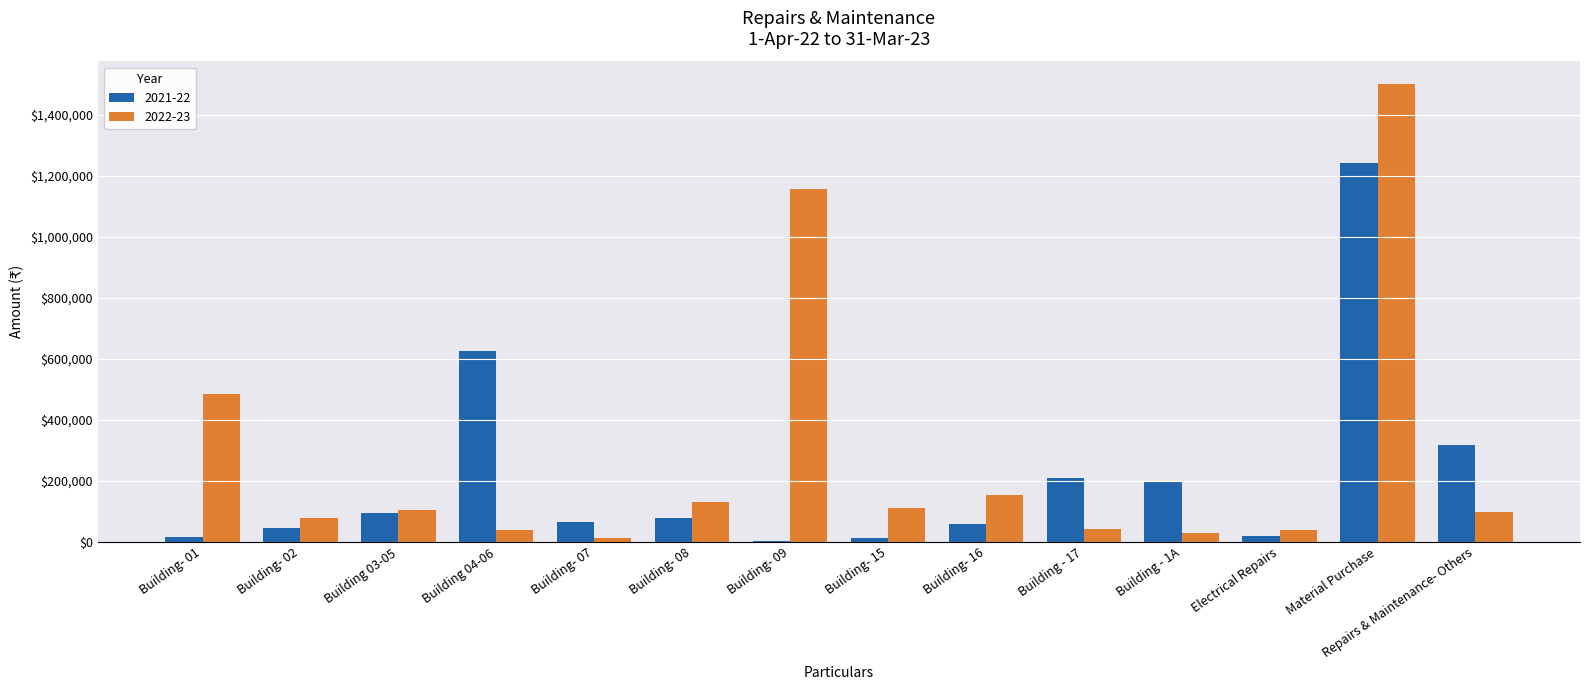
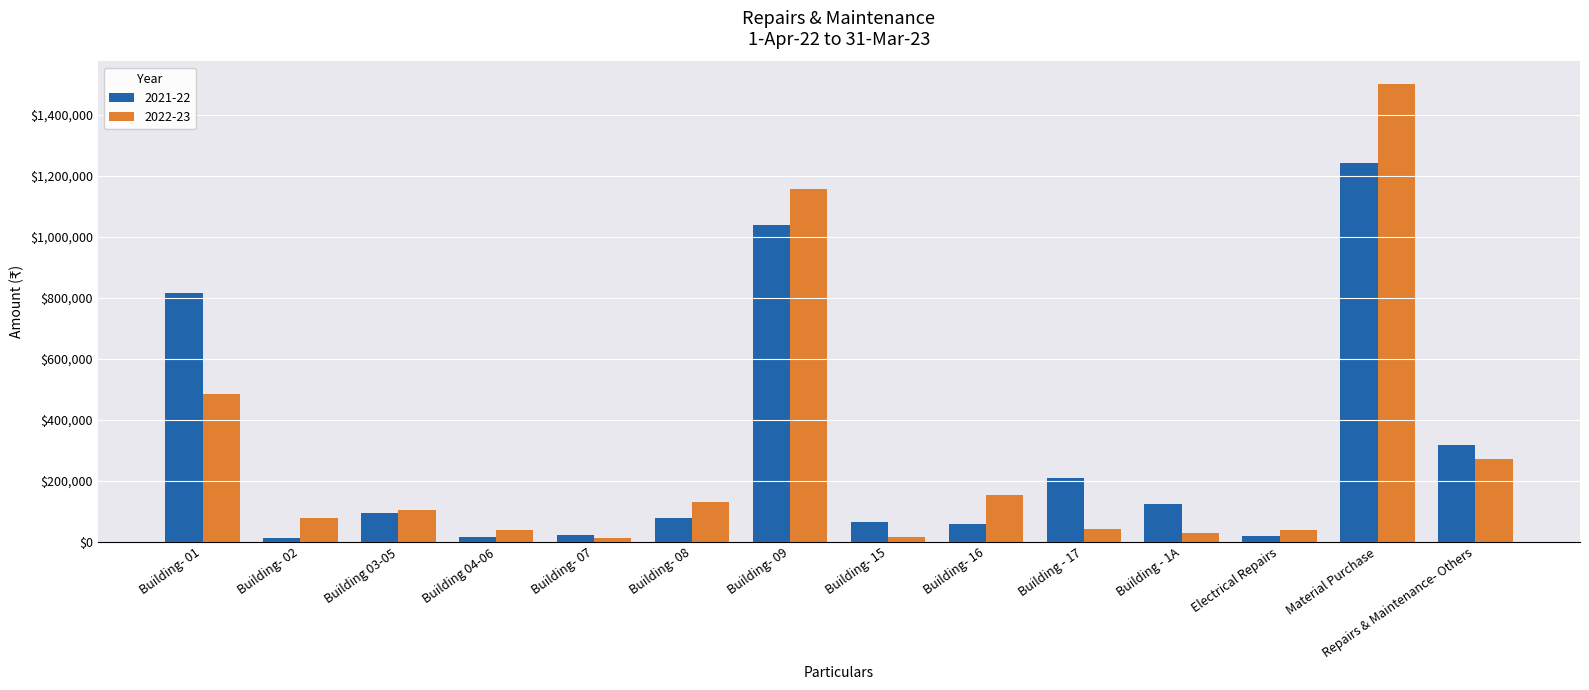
  {
    "2021-22": {
-     "Building- 01": "$20,000",
-     "Building- 02": "$50,000",
+     "Building- 01": "$810,000",
+     "Building- 02": "$10,000",
      "Building 03-05": "$90,000",
-     "Building 04-06": "$630,000",
-     "Building- 07": "$60,000",
+     "Building 04-06": "$20,000",
+     "Building- 07": "$20,000",
      "Building- 08": "$80,000",
-     "Building- 09": "$0",
-     "Building- 15": "$10,000",
+     "Building- 09": "$1,040,000",
+     "Building- 15": "$70,000",
      "Building- 16": "$60,000",
      "Building - 17": "$210,000",
-     "Building - 1A": "$200,000",
+     "Building - 1A": "$130,000",
      "Electrical Repairs": "$20,000",
      "Material Purchase": "$1,240,000",
      "Repairs & Maintenance- Others": "$320,000"
    },
    "2022-23": {
      "Building- 01": "$490,000",
      "Building- 02": "$80,000",
      "Building 03-05": "$110,000",
      "Building 04-06": "$40,000",
      "Building- 07": "$10,000",
      "Building- 08": "$130,000",
      "Building- 09": "$1,160,000",
-     "Building- 15": "$110,000",
+     "Building- 15": "$10,000",
      "Building- 16": "$150,000",
      "Building - 17": "$40,000",
      "Building - 1A": "$30,000",
      "Electrical Repairs": "$40,000",
      "Material Purchase": "$1,500,000",
-     "Repairs & Maintenance- Others": "$100,000"
+     "Repairs & Maintenance- Others": "$270,000"
    }
  }
